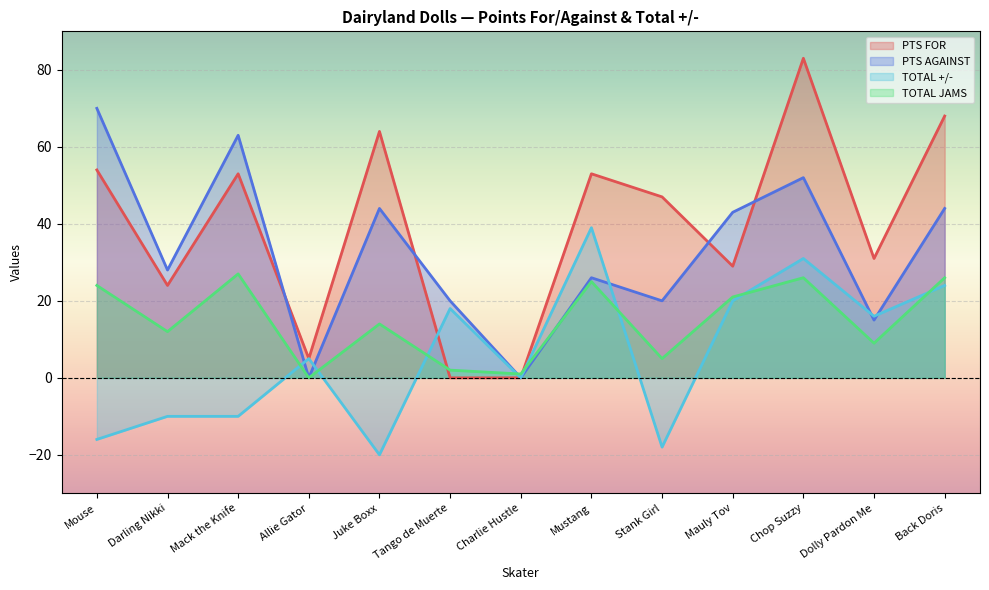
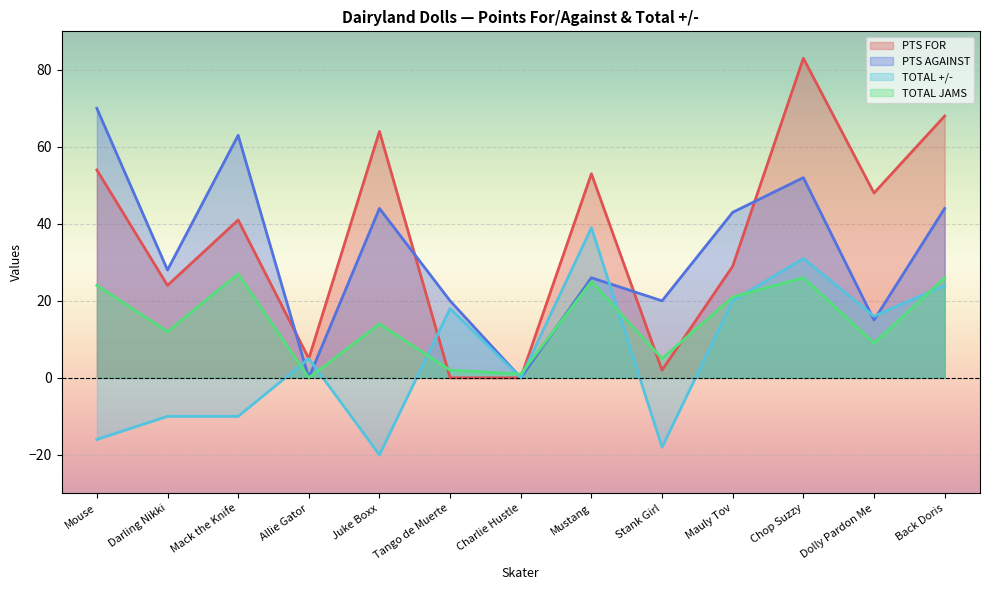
  {
    "PTS FOR": {
      "Mouse": 54,
      "Darling Nikki": 24,
-     "Mack the Knife": 53,
+     "Mack the Knife": 41,
      "Juke Boxx": 64,
      "Tango de Muerte": 0,
      "Mustang": 53,
-     "Stank Girl": 47,
+     "Stank Girl": 2,
      "Mauly Tov": 29,
      "Chop Suzzy": 83,
-     "Dolly Pardon Me": 31,
+     "Dolly Pardon Me": 48,
      "Back Doris": 68
    }
  }
